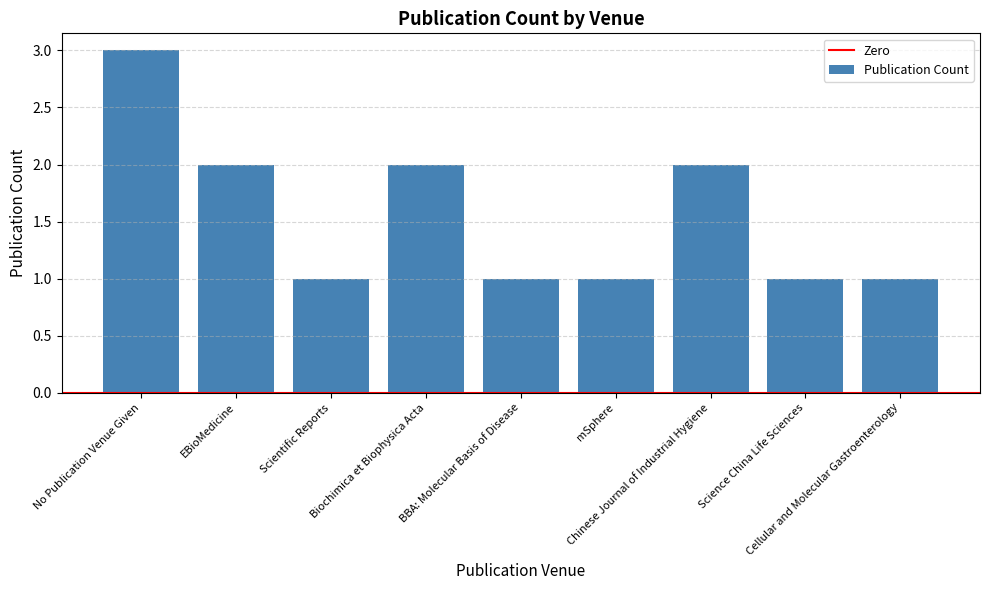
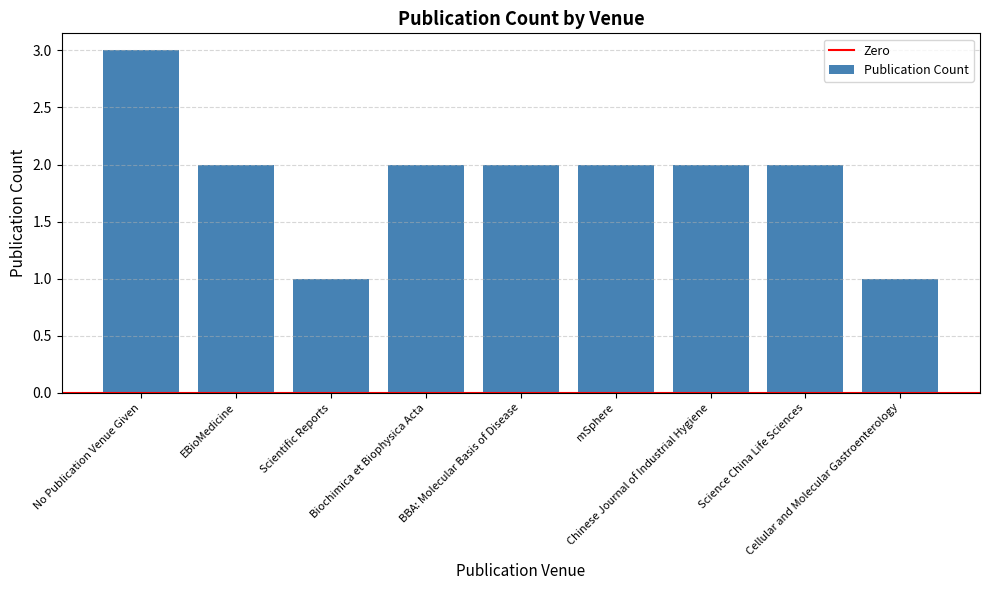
  {
    "No Publication Venue Given": 3,
    "EBioMedicine": 2,
    "Scientific Reports": 1,
    "Biochimica et Biophysica Acta": 2,
-   "BBA: Molecular Basis of Disease": 1,
-   "mSphere": 1,
+   "BBA: Molecular Basis of Disease": 2,
+   "mSphere": 2,
    "Chinese Journal of Industrial Hygiene": 2,
-   "Science China Life Sciences": 1,
+   "Science China Life Sciences": 2,
    "Cellular and Molecular Gastroenterology": 1
  }
